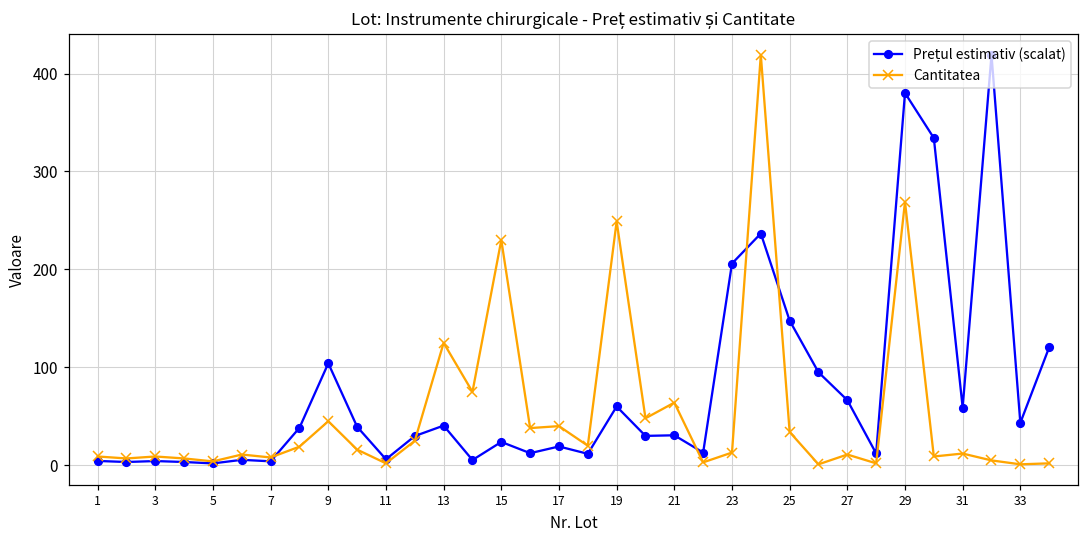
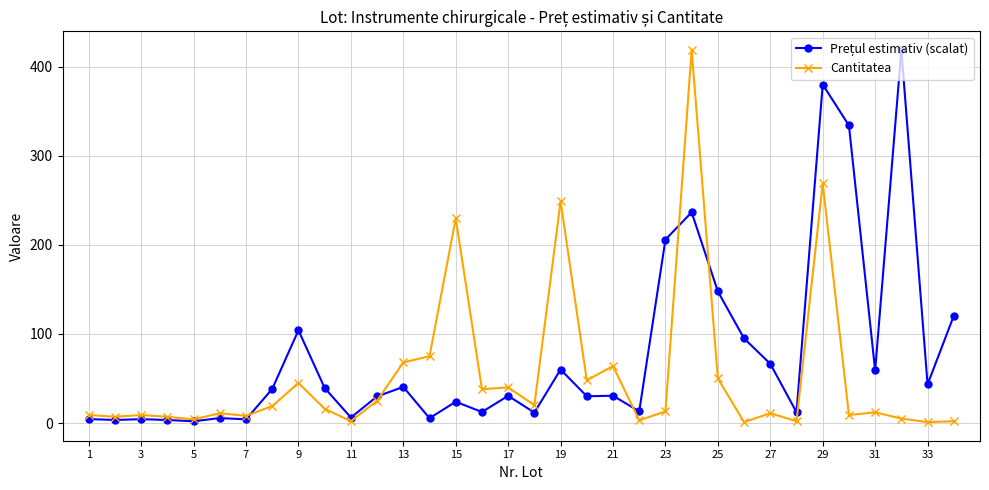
  {
    "Prețul estimativ (scalat)": {
      "1": 0,
      "3": 0,
      "7": 0,
      "9": 100,
      "11": 10,
      "13": 40,
      "15": 20,
-     "17": 20,
+     "17": 30,
      "19": 60,
      "21": 30,
      "23": 210,
      "25": 150,
      "27": 70,
      "29": 380,
      "31": 60,
      "33": 40
    },
    "Cantitatea": {
      "1": 10,
      "3": 10,
      "7": 10,
      "9": 50,
      "11": 0,
-     "13": 130,
+     "13": 70,
      "15": 230,
      "17": 40,
      "19": 250,
      "21": 60,
      "23": 10,
-     "25": 30,
+     "25": 50,
      "27": 10,
      "29": 270,
      "31": 10,
      "33": 0
    }
  }
